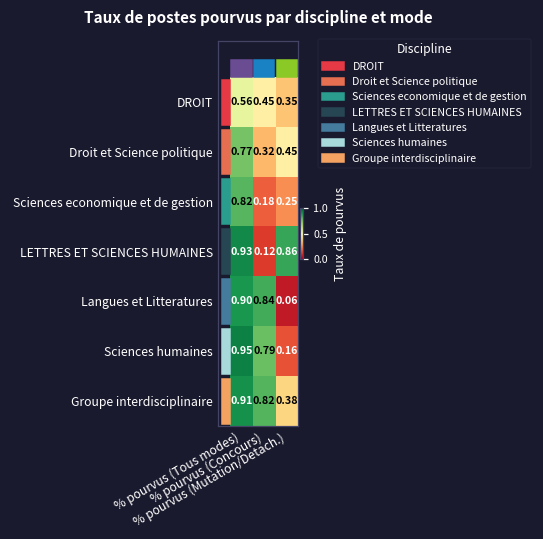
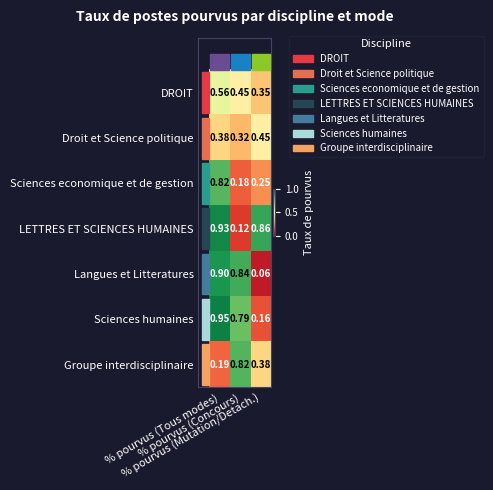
  {
    "DROIT": {
      "% pourvus (Tous modes)": 0.56,
      "% pourvus (Concours)": 0.45,
      "% pourvus (Mutation/Detach.)": 0.35
    },
    "Droit et Science politique": {
-     "% pourvus (Tous modes)": 0.77,
+     "% pourvus (Tous modes)": 0.38,
      "% pourvus (Concours)": 0.32,
      "% pourvus (Mutation/Detach.)": 0.45
    },
    "Sciences economique et de gestion": {
      "% pourvus (Tous modes)": 0.82,
      "% pourvus (Concours)": 0.18,
      "% pourvus (Mutation/Detach.)": 0.25
    },
    "LETTRES ET SCIENCES HUMAINES": {
      "% pourvus (Tous modes)": 0.93,
      "% pourvus (Concours)": 0.12,
      "% pourvus (Mutation/Detach.)": 0.86
    },
    "Langues et Litteratures": {
      "% pourvus (Tous modes)": 0.90,
      "% pourvus (Concours)": 0.84,
      "% pourvus (Mutation/Detach.)": 0.06
    },
    "Sciences humaines": {
      "% pourvus (Tous modes)": 0.95,
      "% pourvus (Concours)": 0.79,
      "% pourvus (Mutation/Detach.)": 0.16
    },
    "Groupe interdisciplinaire": {
-     "% pourvus (Tous modes)": 0.91,
+     "% pourvus (Tous modes)": 0.19,
      "% pourvus (Concours)": 0.82,
      "% pourvus (Mutation/Detach.)": 0.38
    }
  }
